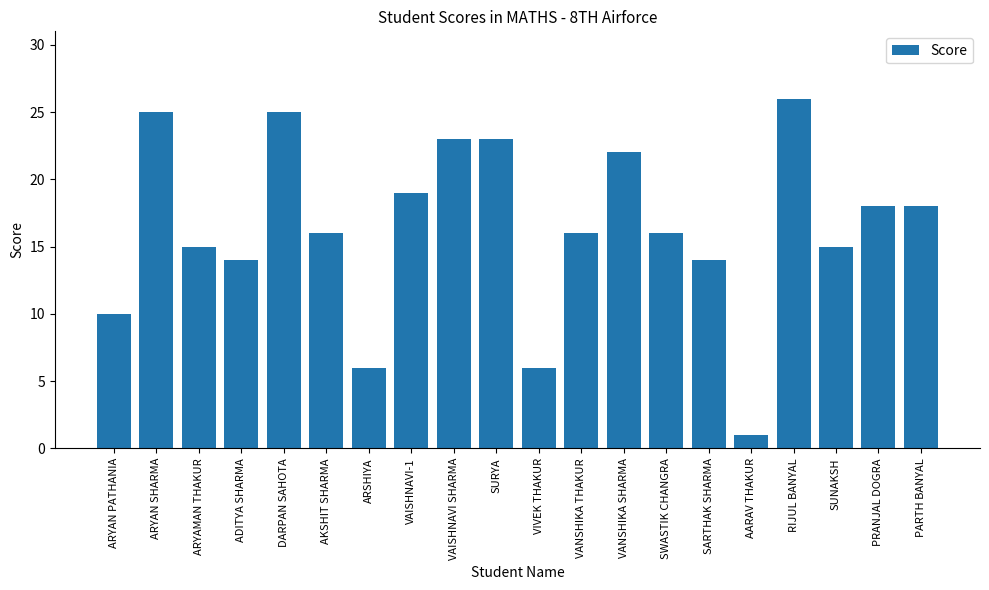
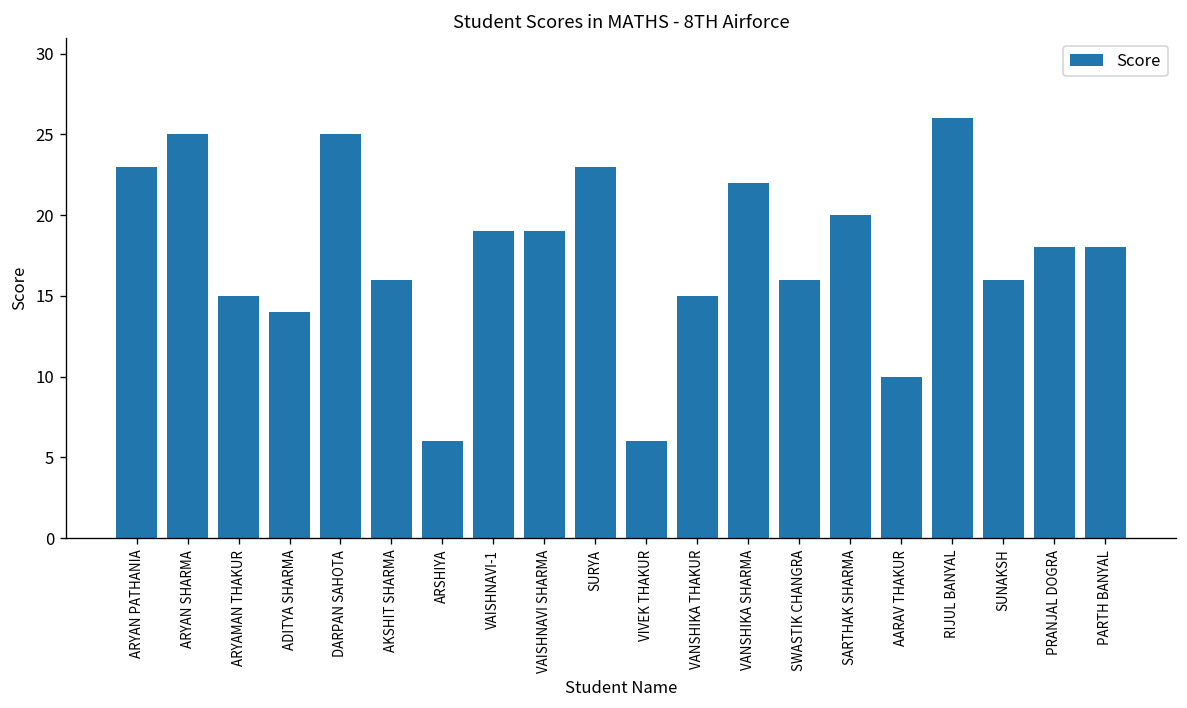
  {
-   "ARYAN PATHANIA": 10,
+   "ARYAN PATHANIA": 23,
    "ARYAN SHARMA": 25,
    "ARYAMAN THAKUR": 15,
    "ADITYA SHARMA": 14,
    "DARPAN SAHOTA": 25,
    "AKSHIT SHARMA": 16,
    "ARSHIYA": 6,
    "VAISHNAVI-1": 19,
-   "VAISHNAVI SHARMA": 23,
+   "VAISHNAVI SHARMA": 19,
    "SURYA": 23,
    "VIVEK THAKUR": 6,
-   "VANSHIKA THAKUR": 16,
+   "VANSHIKA THAKUR": 15,
    "VANSHIKA SHARMA": 22,
    "SWASTIK CHANGRA": 16,
-   "SARTHAK SHARMA": 14,
-   "AARAV THAKUR": 1,
+   "SARTHAK SHARMA": 20,
+   "AARAV THAKUR": 10,
    "RIJUL BANYAL": 26,
-   "SUNAKSH": 15,
+   "SUNAKSH": 16,
    "PRANJAL DOGRA": 18,
    "PARTH BANYAL": 18
  }
